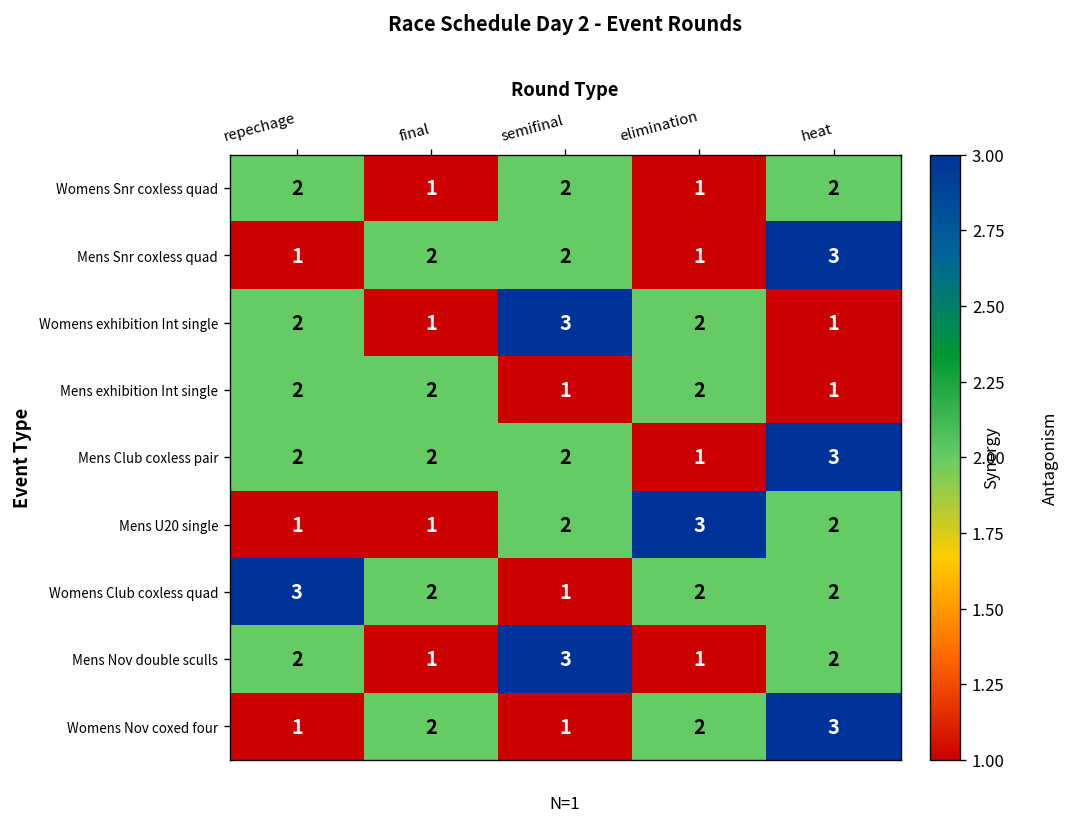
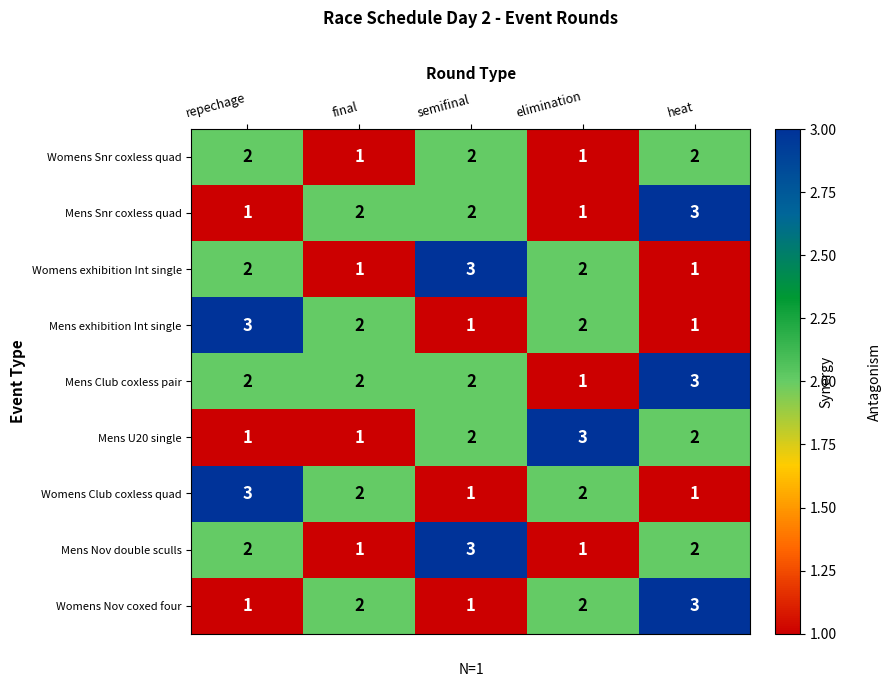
  {
    "Womens Snr coxless quad": {
      "repechage": 2,
      "final": 1,
      "semifinal": 2,
      "elimination": 1,
      "heat": 2
    },
    "Mens Snr coxless quad": {
      "repechage": 1,
      "final": 2,
      "semifinal": 2,
      "elimination": 1,
      "heat": 3
    },
    "Womens exhibition Int single": {
      "repechage": 2,
      "final": 1,
      "semifinal": 3,
      "elimination": 2,
      "heat": 1
    },
    "Mens exhibition Int single": {
-     "repechage": 2,
+     "repechage": 3,
      "final": 2,
      "semifinal": 1,
      "elimination": 2,
      "heat": 1
    },
    "Mens Club coxless pair": {
      "repechage": 2,
      "final": 2,
      "semifinal": 2,
      "elimination": 1,
      "heat": 3
    },
    "Mens U20 single": {
      "repechage": 1,
      "final": 1,
      "semifinal": 2,
      "elimination": 3,
      "heat": 2
    },
    "Womens Club coxless quad": {
      "repechage": 3,
      "final": 2,
      "semifinal": 1,
      "elimination": 2,
-     "heat": 2
+     "heat": 1
    },
    "Mens Nov double sculls": {
      "repechage": 2,
      "final": 1,
      "semifinal": 3,
      "elimination": 1,
      "heat": 2
    },
    "Womens Nov coxed four": {
      "repechage": 1,
      "final": 2,
      "semifinal": 1,
      "elimination": 2,
      "heat": 3
    }
  }
